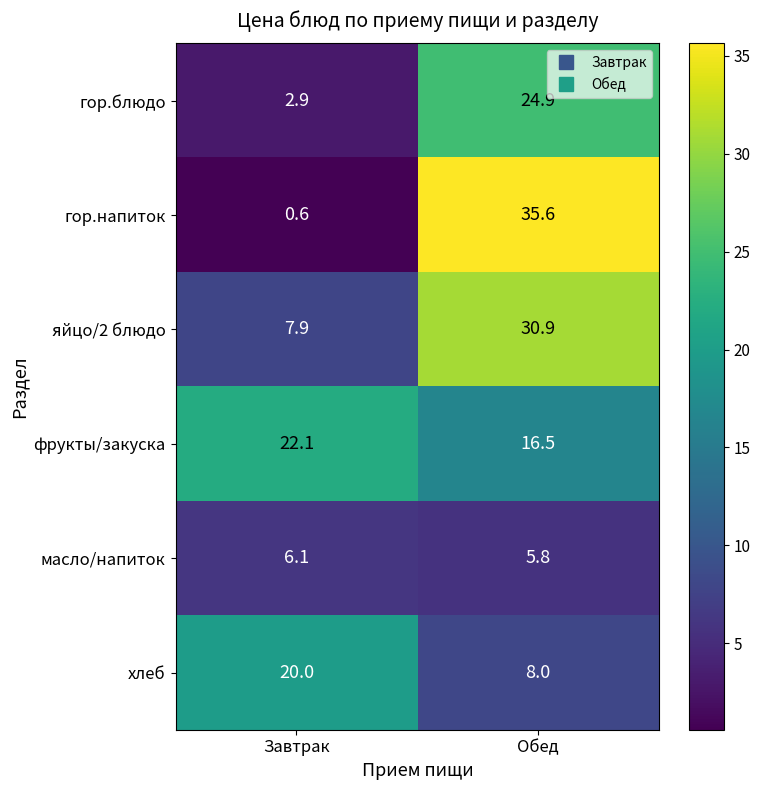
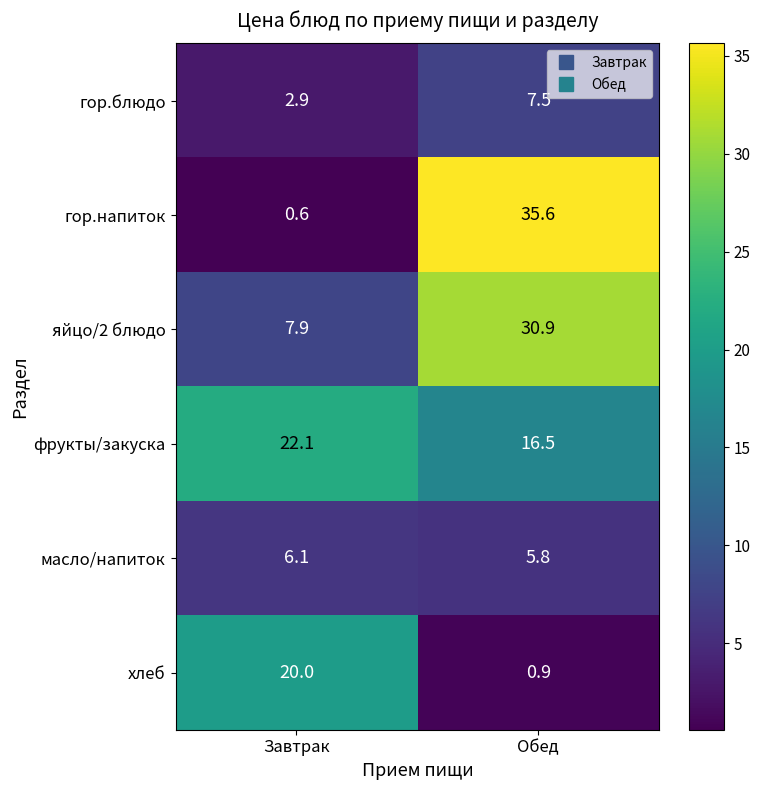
  {
    "гор.блюдо": {
      "Завтрак": 2.9,
-     "Обед": 24.9
+     "Обед": 7.5
    },
    "гор.напиток": {
      "Завтрак": 0.6,
      "Обед": 35.6
    },
    "яйцо/2 блюдо": {
      "Завтрак": 7.9,
      "Обед": 30.9
    },
    "фрукты/закуска": {
      "Завтрак": 22.1,
      "Обед": 16.5
    },
    "масло/напиток": {
      "Завтрак": 6.1,
      "Обед": 5.8
    },
    "хлеб": {
      "Завтрак": 20.0,
-     "Обед": 8.0
+     "Обед": 0.9
    }
  }
